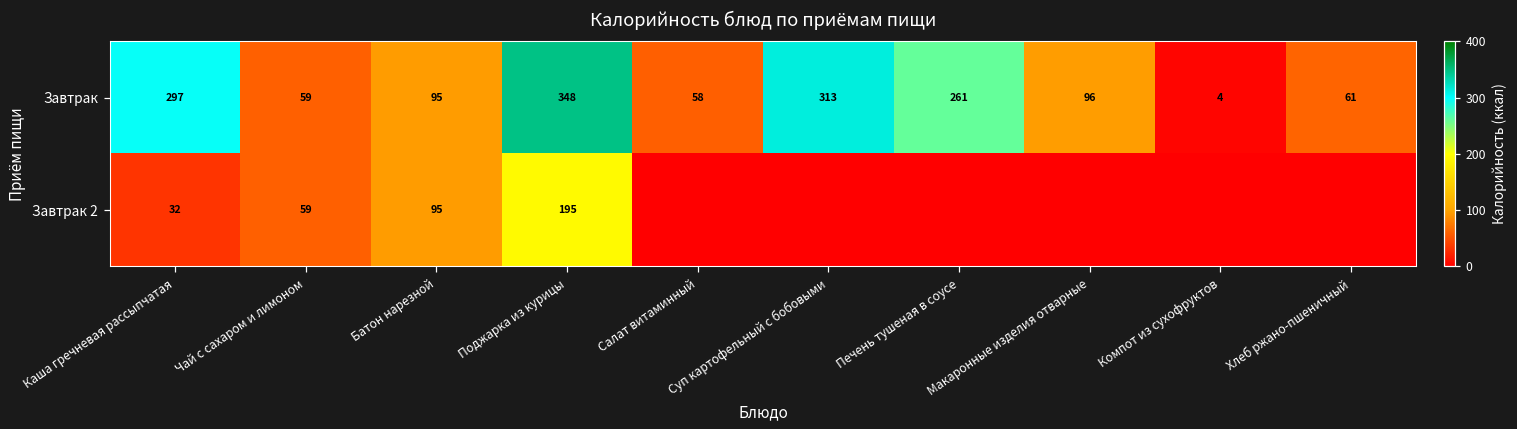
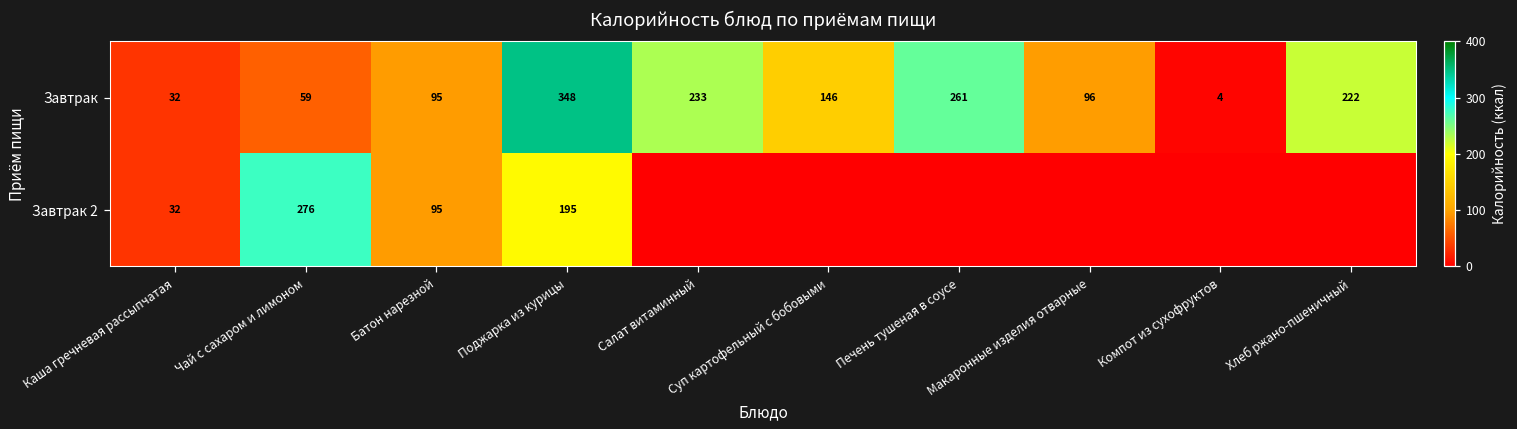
  {
    "Завтрак": {
-     "Каша гречневая рассыпчатая": 297,
+     "Каша гречневая рассыпчатая": 32,
      "Чай с сахаром и лимоном": 59,
      "Батон нарезной": 95,
      "Поджарка из курицы": 348,
-     "Салат витаминный": 58,
-     "Суп картофельный с бобовыми": 313,
+     "Салат витаминный": 233,
+     "Суп картофельный с бобовыми": 146,
      "Печень тушеная в соусе": 261,
      "Макаронные изделия отварные": 96,
      "Компот из сухофруктов": 4,
-     "Хлеб ржано-пшеничный": 61
+     "Хлеб ржано-пшеничный": 222
    },
    "Завтрак 2": {
      "Каша гречневая рассыпчатая": 32,
-     "Чай с сахаром и лимоном": 59,
+     "Чай с сахаром и лимоном": 276,
      "Батон нарезной": 95,
      "Поджарка из курицы": 195
    }
  }
